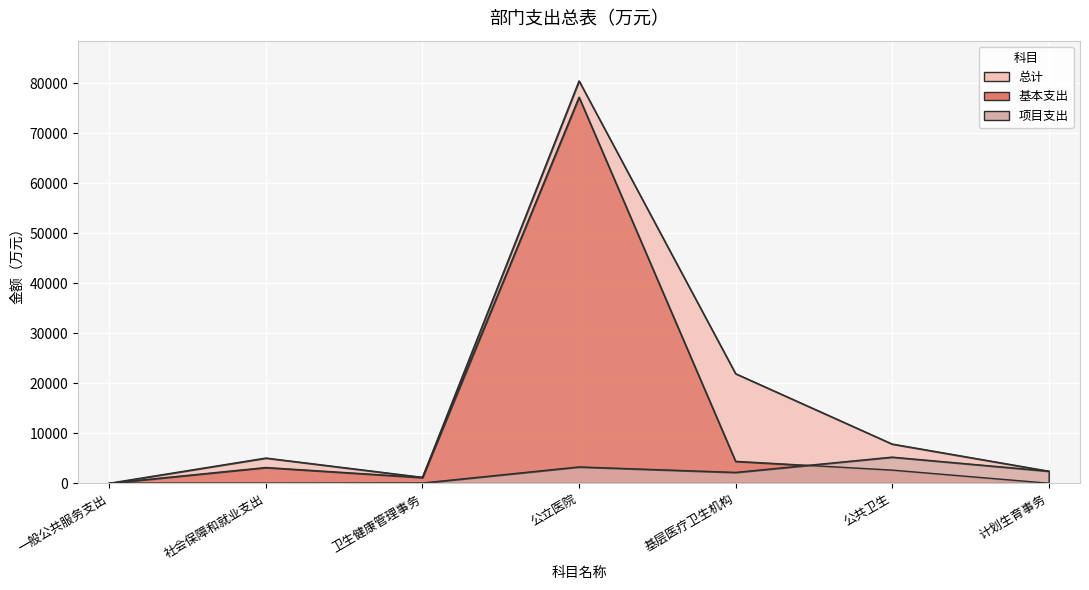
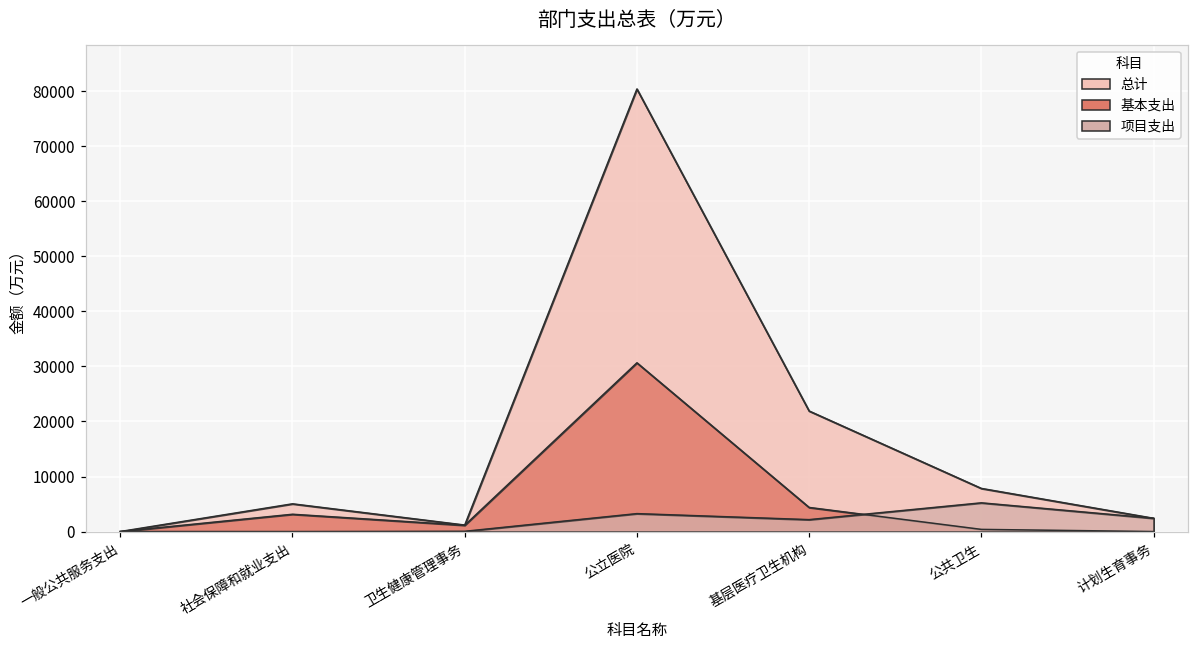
  {
    "基本支出": {
      "社会保障和就业支出": 3000,
-     "公立医院": 77000,
+     "公立医院": 31000,
      "基层医疗卫生机构": 4000,
-     "公共卫生": 3000,
+     "公共卫生": 0,
      "计划生育事务": 0
    }
  }
